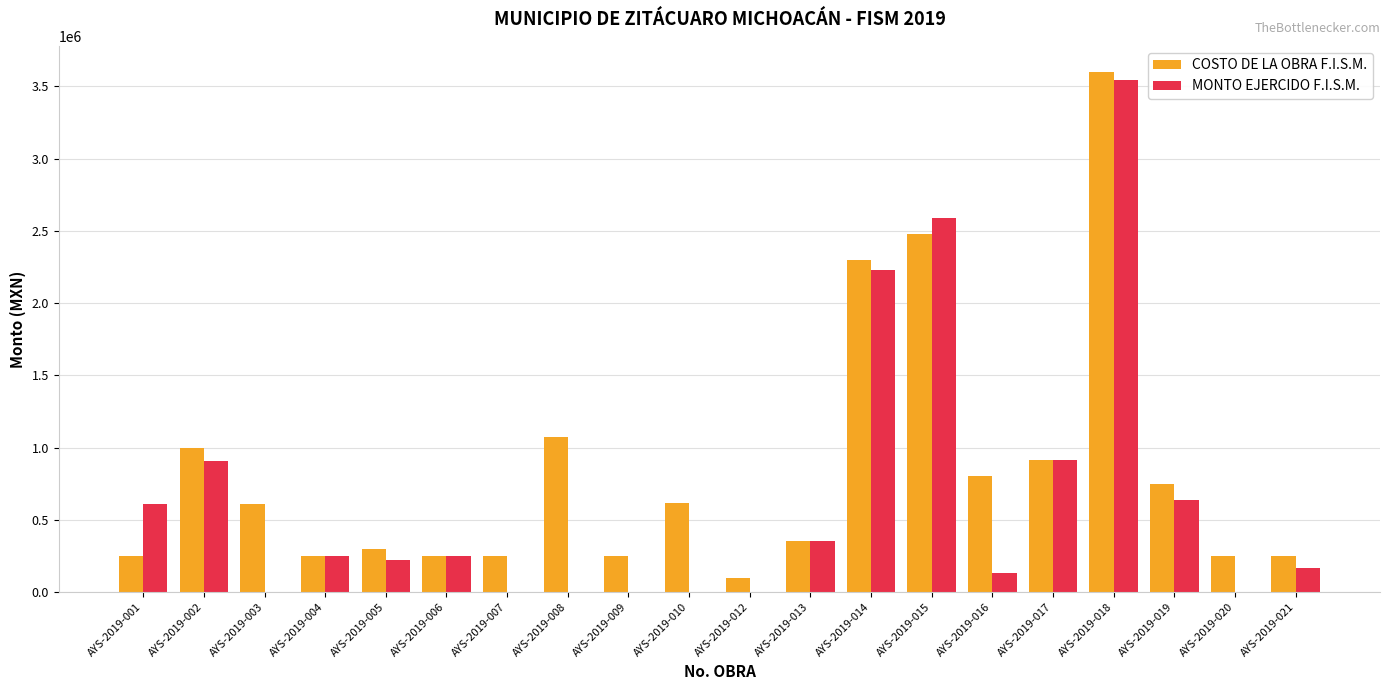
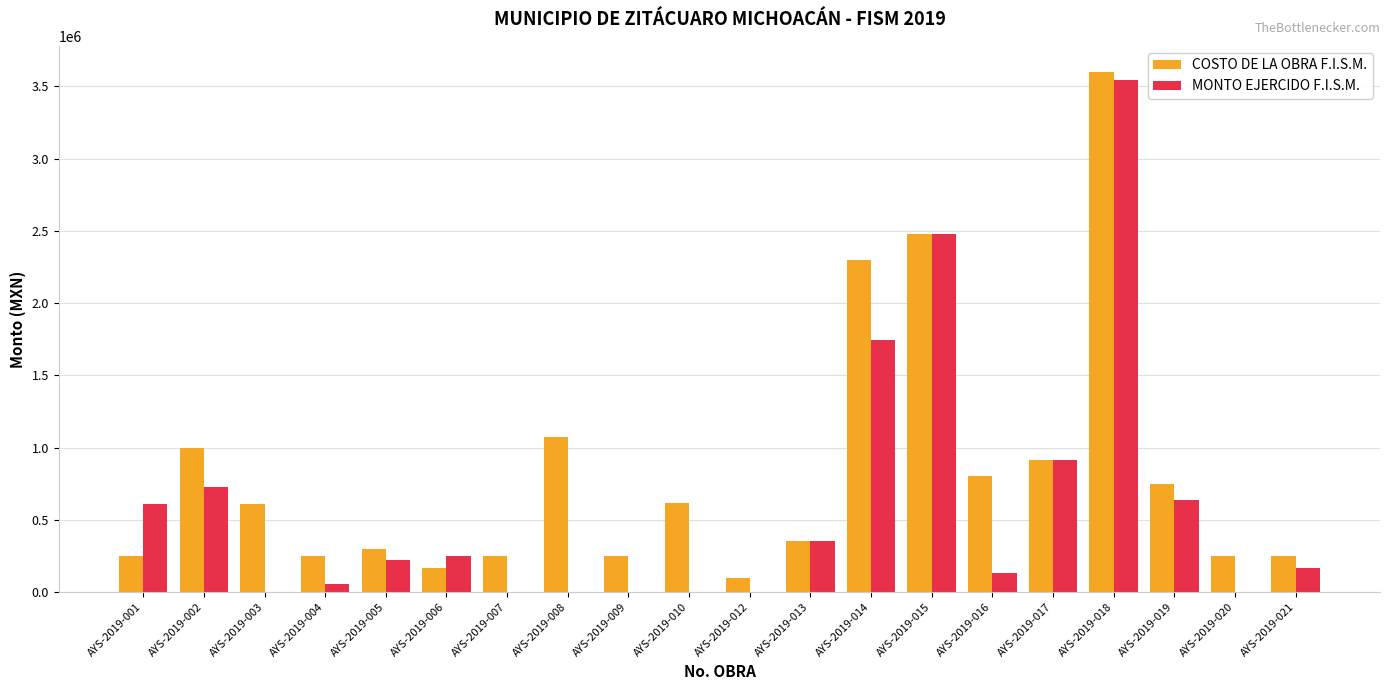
  {
    "COSTO DE LA OBRA F.I.S.M.": {
      "AYS-2019-001": 250000,
      "AYS-2019-002": 1000000,
      "AYS-2019-003": 610000,
      "AYS-2019-004": 250000,
      "AYS-2019-005": 300000,
-     "AYS-2019-006": 250000,
+     "AYS-2019-006": 170000,
      "AYS-2019-007": 250000,
      "AYS-2019-008": 1080000,
      "AYS-2019-009": 250000,
      "AYS-2019-010": 610000,
      "AYS-2019-012": 100000,
      "AYS-2019-013": 350000,
      "AYS-2019-014": 2300000,
      "AYS-2019-015": 2480000,
      "AYS-2019-016": 800000,
      "AYS-2019-017": 910000,
      "AYS-2019-018": 3600000,
      "AYS-2019-019": 750000,
      "AYS-2019-020": 250000,
      "AYS-2019-021": 250000
    },
    "MONTO EJERCIDO F.I.S.M.": {
      "AYS-2019-001": 610000,
-     "AYS-2019-002": 900000,
+     "AYS-2019-002": 720000,
      "AYS-2019-003": 0,
-     "AYS-2019-004": 250000,
+     "AYS-2019-004": 50000,
      "AYS-2019-005": 220000,
      "AYS-2019-006": 250000,
      "AYS-2019-007": 0,
      "AYS-2019-008": 0,
      "AYS-2019-009": 0,
      "AYS-2019-010": 0,
      "AYS-2019-012": 0,
      "AYS-2019-013": 350000,
-     "AYS-2019-014": 2230000,
-     "AYS-2019-015": 2590000,
+     "AYS-2019-014": 1740000,
+     "AYS-2019-015": 2480000,
      "AYS-2019-016": 130000,
      "AYS-2019-017": 910000,
      "AYS-2019-018": 3540000,
      "AYS-2019-019": 640000,
      "AYS-2019-020": 0,
      "AYS-2019-021": 160000
    }
  }
